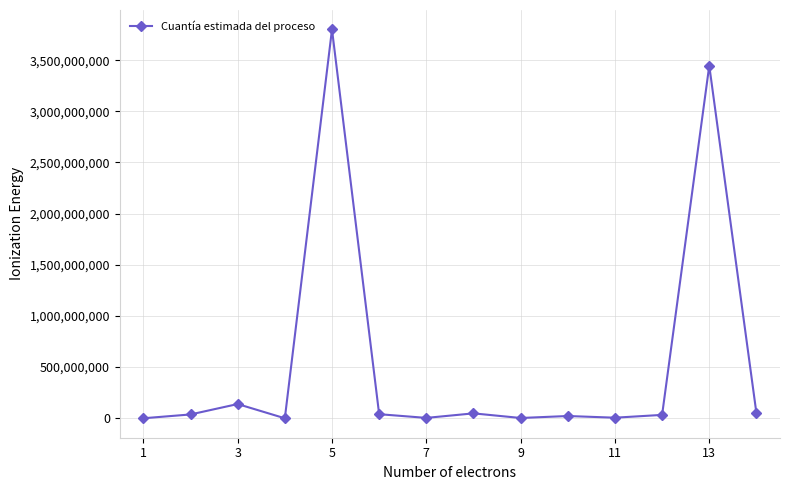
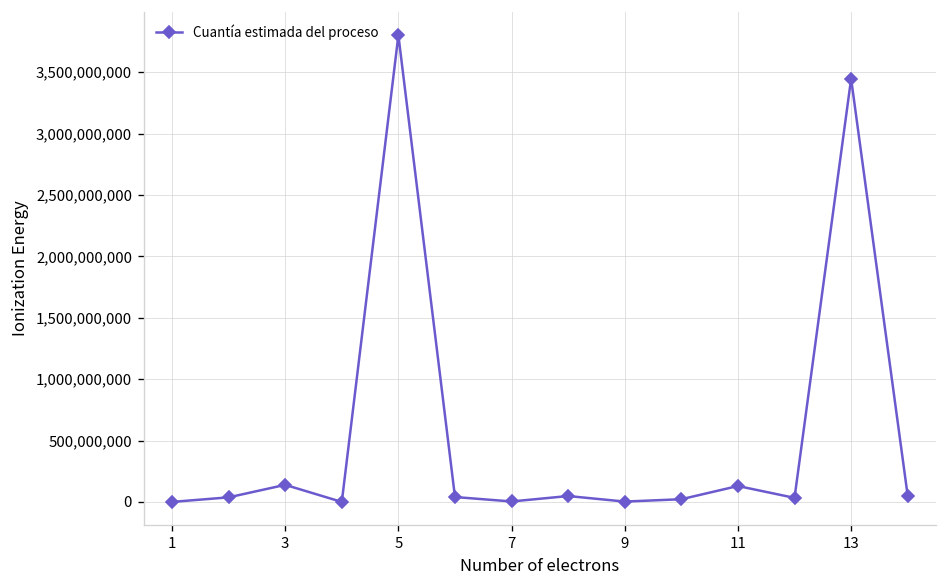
  {
    "1": "0",
    "3": "140,000,000",
    "5": "3,800,000,000",
    "7": "0",
    "9": "0",
-   "11": "10,000,000",
+   "11": "130,000,000",
    "13": "3,450,000,000"
  }
